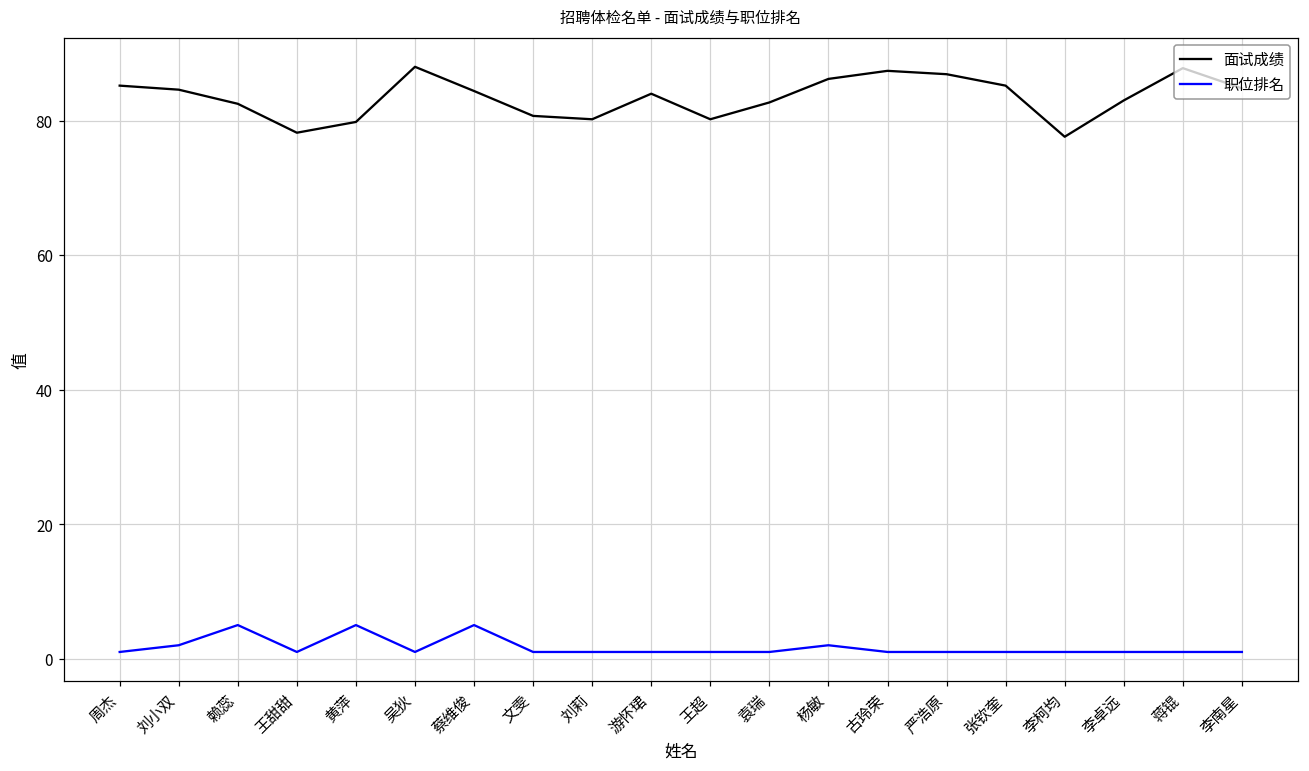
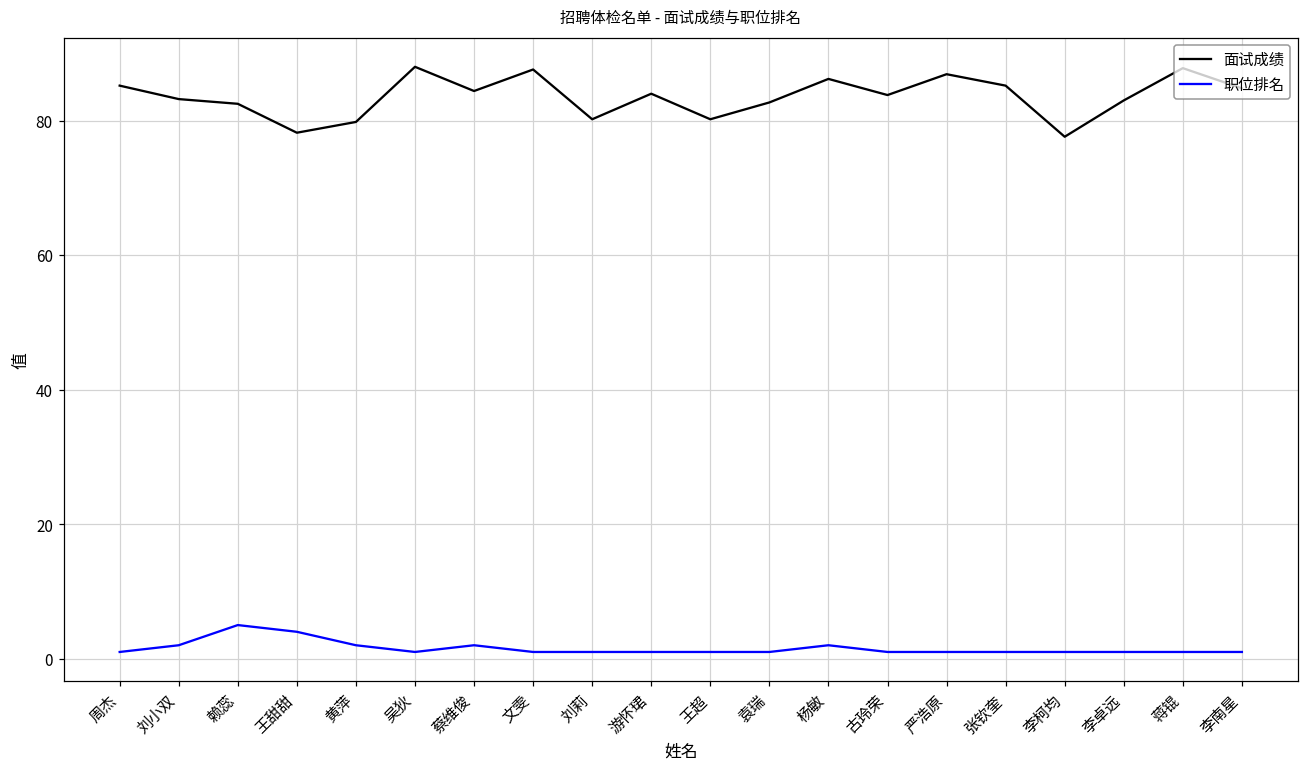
  {
    "面试成绩": {
      "周杰": 85,
-     "刘小双": 85,
+     "刘小双": 83,
      "赖蕊": 83,
      "王甜甜": 78,
      "黄萍": 80,
      "吴狄": 88,
      "蔡维俊": 84,
-     "文雯": 81,
+     "文雯": 88,
      "刘莉": 80,
      "游怀珺": 84,
      "王超": 80,
      "袁瑞": 83,
      "杨敏": 86,
-     "古玲荣": 87,
+     "古玲荣": 84,
      "严浩原": 87,
      "张钦奎": 85,
      "李柯均": 78,
      "李卓远": 83
    },
    "职位排名": {
      "周杰": 1,
      "刘小双": 2,
      "赖蕊": 5,
-     "王甜甜": 1,
-     "黄萍": 5,
+     "王甜甜": 4,
+     "黄萍": 2,
      "吴狄": 1,
-     "蔡维俊": 5,
+     "蔡维俊": 2,
      "文雯": 1,
      "刘莉": 1,
      "游怀珺": 1,
      "王超": 1,
      "袁瑞": 1,
      "杨敏": 2,
      "古玲荣": 1,
      "严浩原": 1,
      "张钦奎": 1,
      "李柯均": 1,
      "李卓远": 1,
      "蒋锟": 1,
      "李南星": 1
    }
  }
